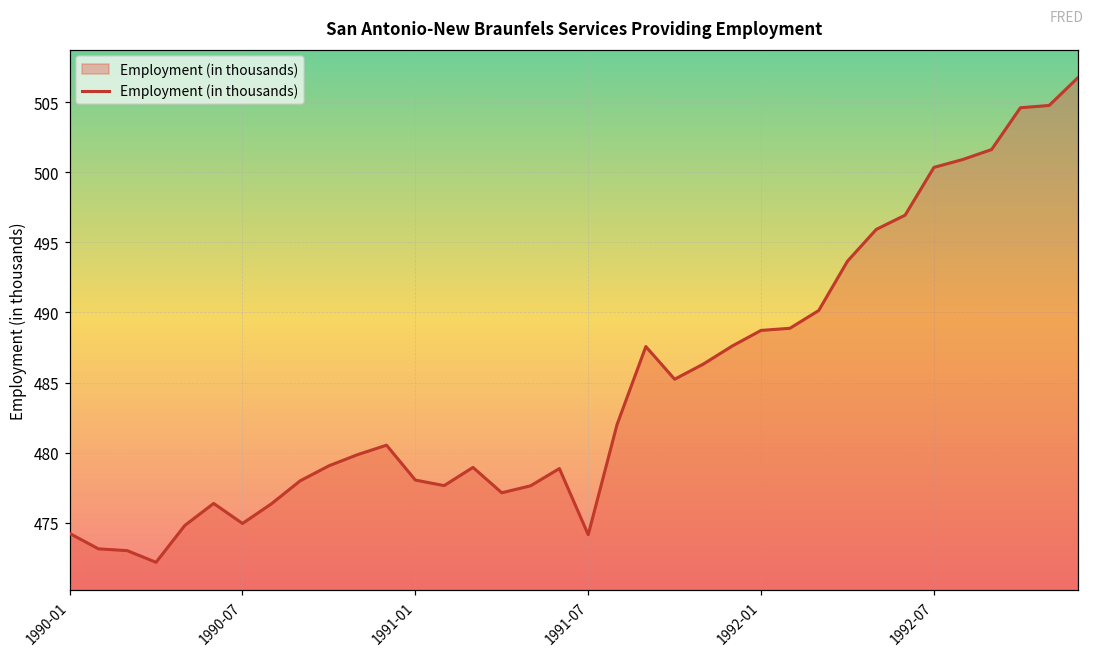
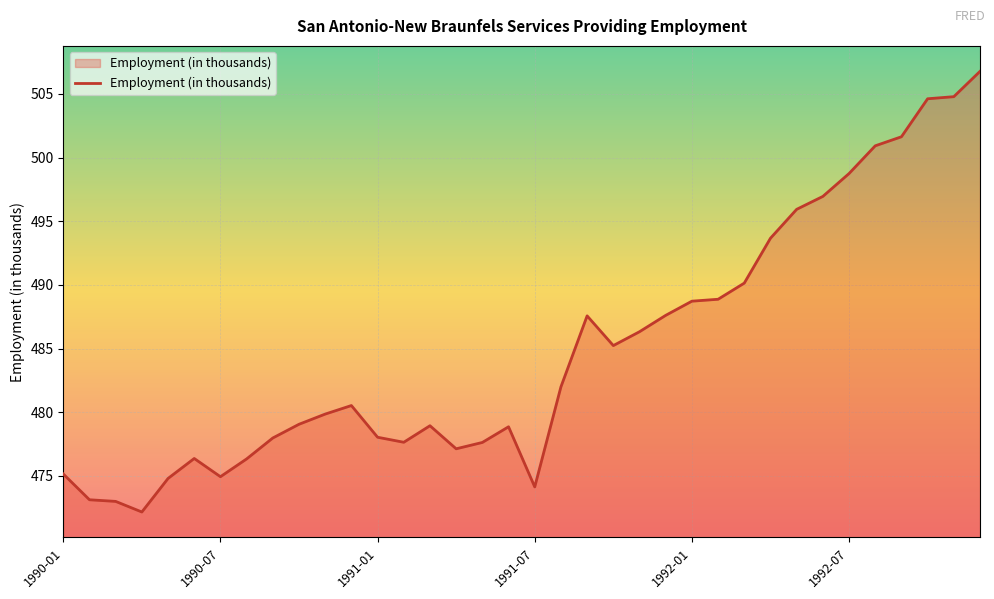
  {
-   "1990-01": 474.2,
+   "1990-01": 475.2,
    "1990-07": 474.9,
    "1991-01": 478.0,
    "1991-07": 474.1,
    "1992-01": 488.7,
-   "1992-07": 500.4
+   "1992-07": 498.7
  }
